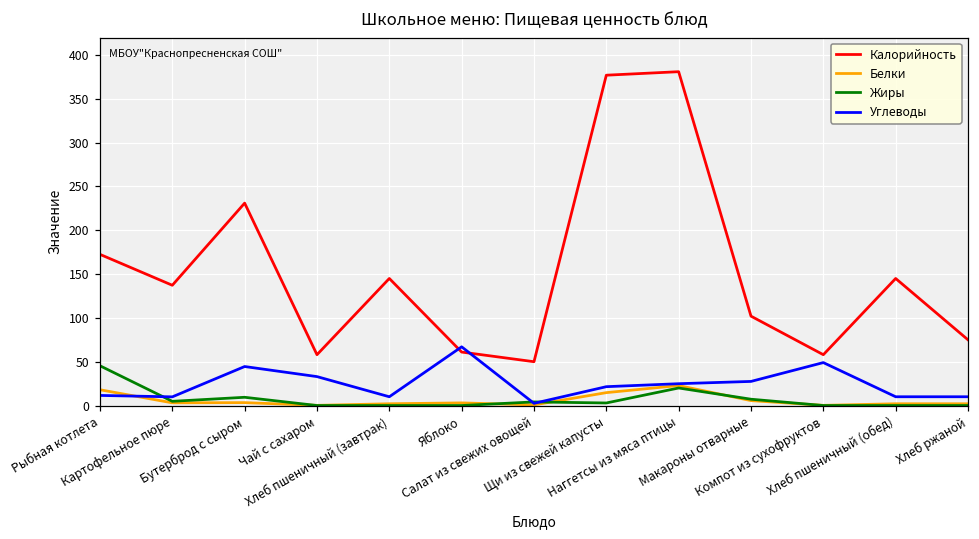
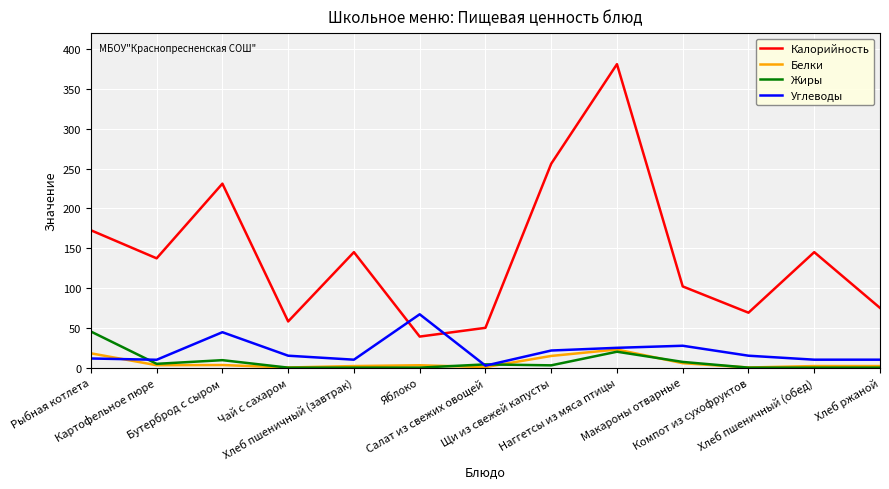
  {
    "Калорийность": {
      "Рыбная котлета": 170,
      "Картофельное пюре": 140,
      "Бутерброд с сыром": 230,
      "Чай с сахаром": 60,
      "Хлеб пшеничный (завтрак)": 150,
-     "Яблоко": 60,
+     "Яблоко": 40,
      "Салат из свежих овощей": 50,
-     "Щи из свежей капусты": 380,
+     "Щи из свежей капусты": 260,
      "Наггетсы из мяса птицы": 380,
      "Макароны отварные": 100,
-     "Компот из сухофруктов": 60,
+     "Компот из сухофруктов": 70,
      "Хлеб пшеничный (обед)": 150,
      "Хлеб ржаной": 80
    },
    "Белки": {
      "Рыбная котлета": 20,
      "Бутерброд с сыром": 0,
      "Щи из свежей капусты": 10
    },
    "Жиры": {
      "Рыбная котлета": 50,
      "Бутерброд с сыром": 10,
      "Щи из свежей капусты": 0
    },
    "Углеводы": {
      "Рыбная котлета": 10,
      "Картофельное пюре": 10,
      "Бутерброд с сыром": 40,
-     "Чай с сахаром": 30,
+     "Чай с сахаром": 20,
      "Хлеб пшеничный (завтрак)": 10,
      "Яблоко": 70,
      "Щи из свежей капусты": 20,
      "Макароны отварные": 30,
-     "Компот из сухофруктов": 50,
+     "Компот из сухофруктов": 20,
      "Хлеб пшеничный (обед)": 10,
      "Хлеб ржаной": 10
    }
  }
